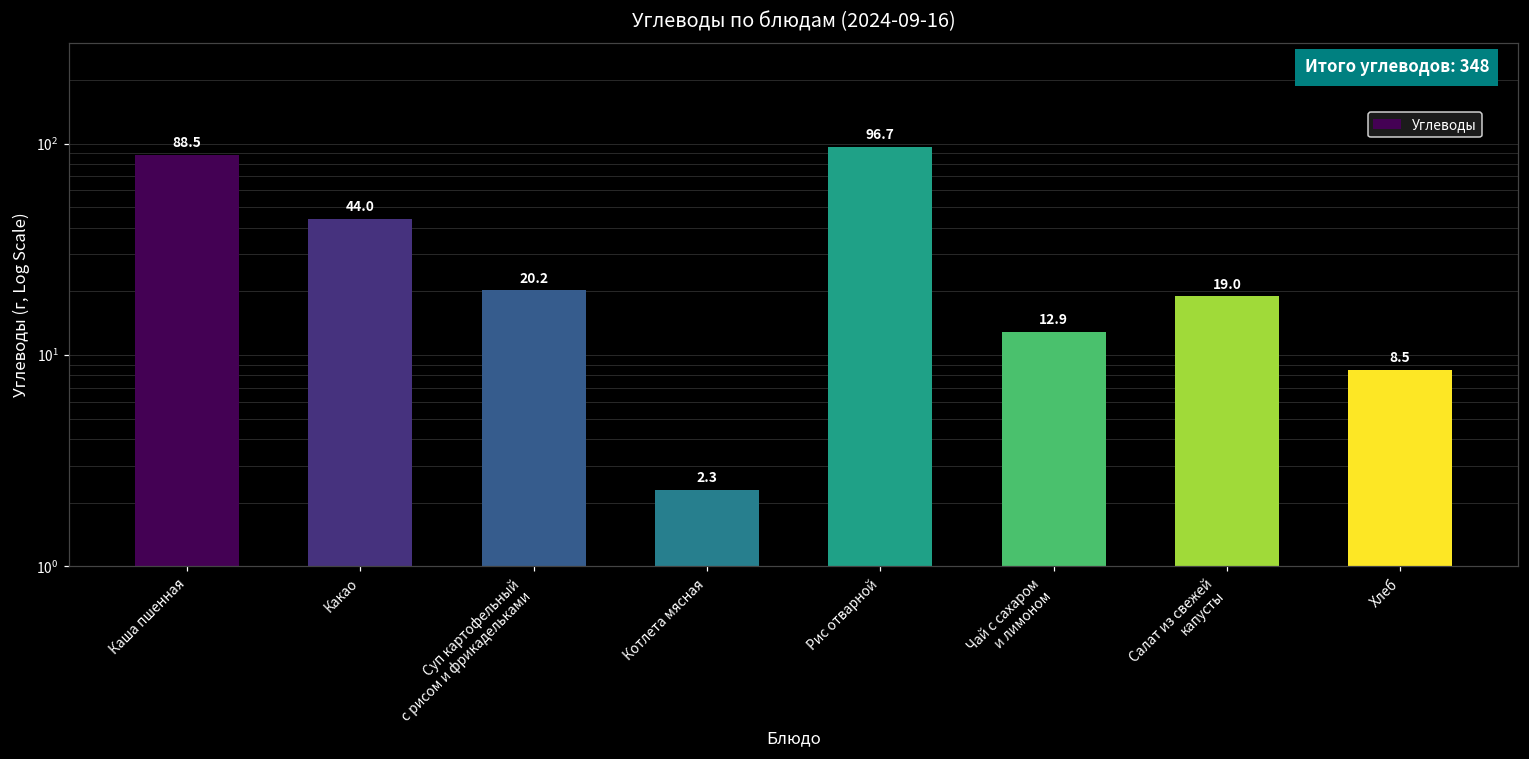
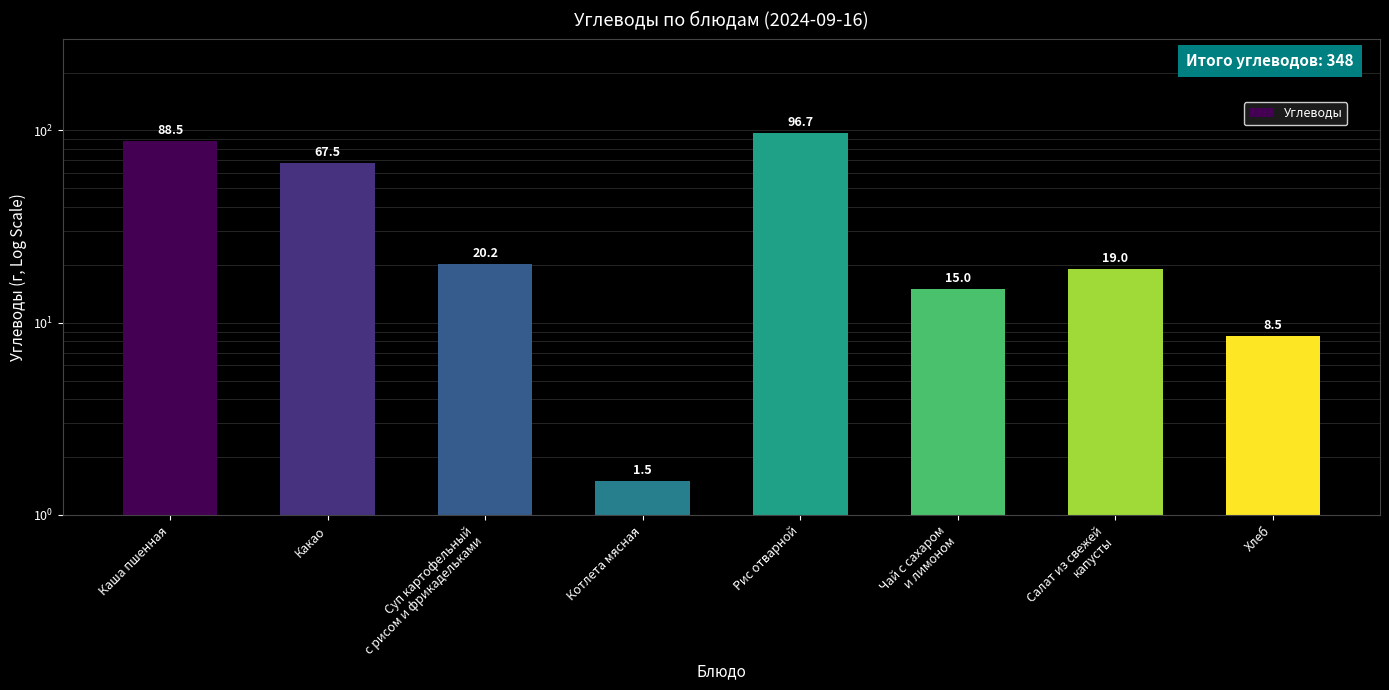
  {
    "Каша пшенная": 88.5,
-   "Какао": 44.0,
+   "Какао": 67.5,
    "Суп картофельный с рисом и фрикадельками": 20.2,
-   "Котлета мясная": 2.3,
+   "Котлета мясная": 1.5,
    "Рис отварной": 96.7,
-   "Чай с сахаром и лимоном": 12.9,
+   "Чай с сахаром и лимоном": 15.0,
    "Салат из свежей капусты": 19.0,
    "Хлеб": 8.5
  }
